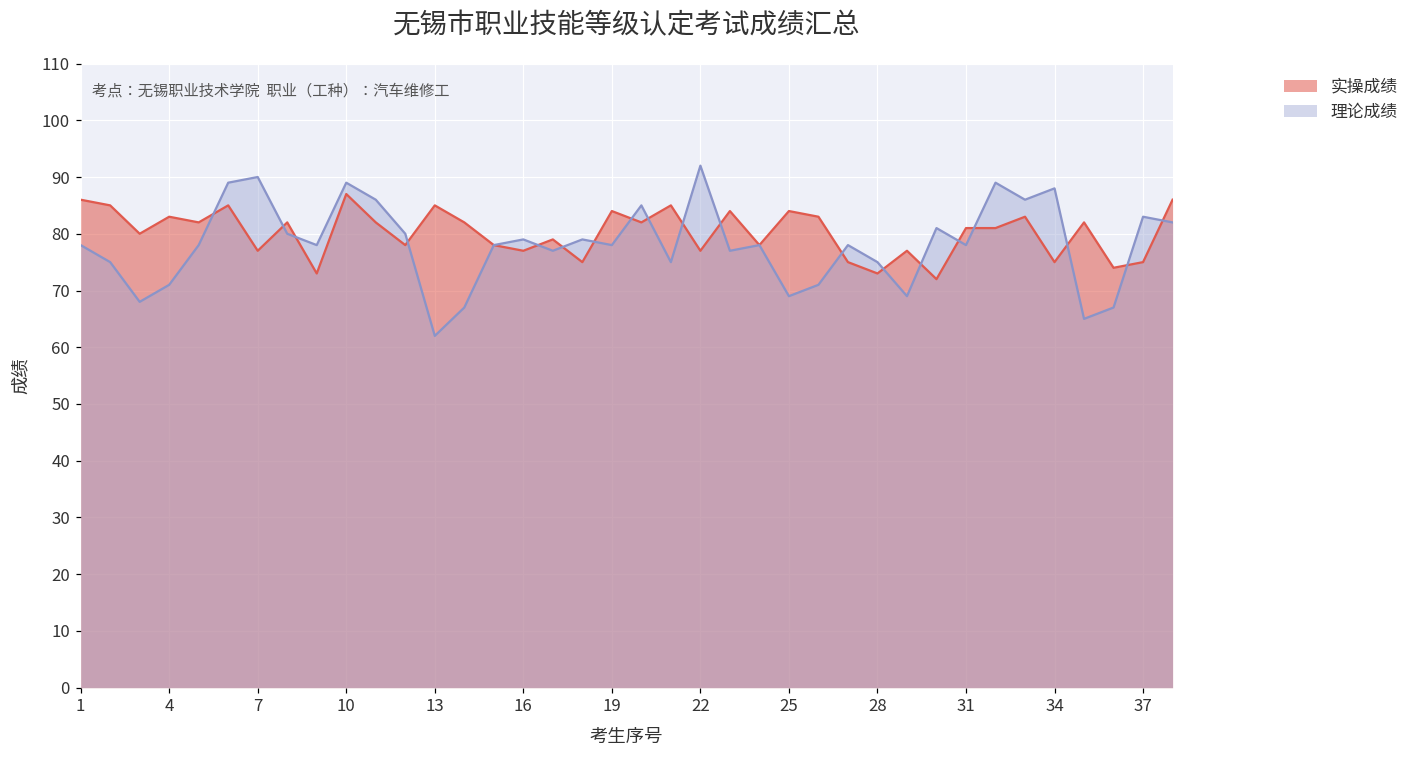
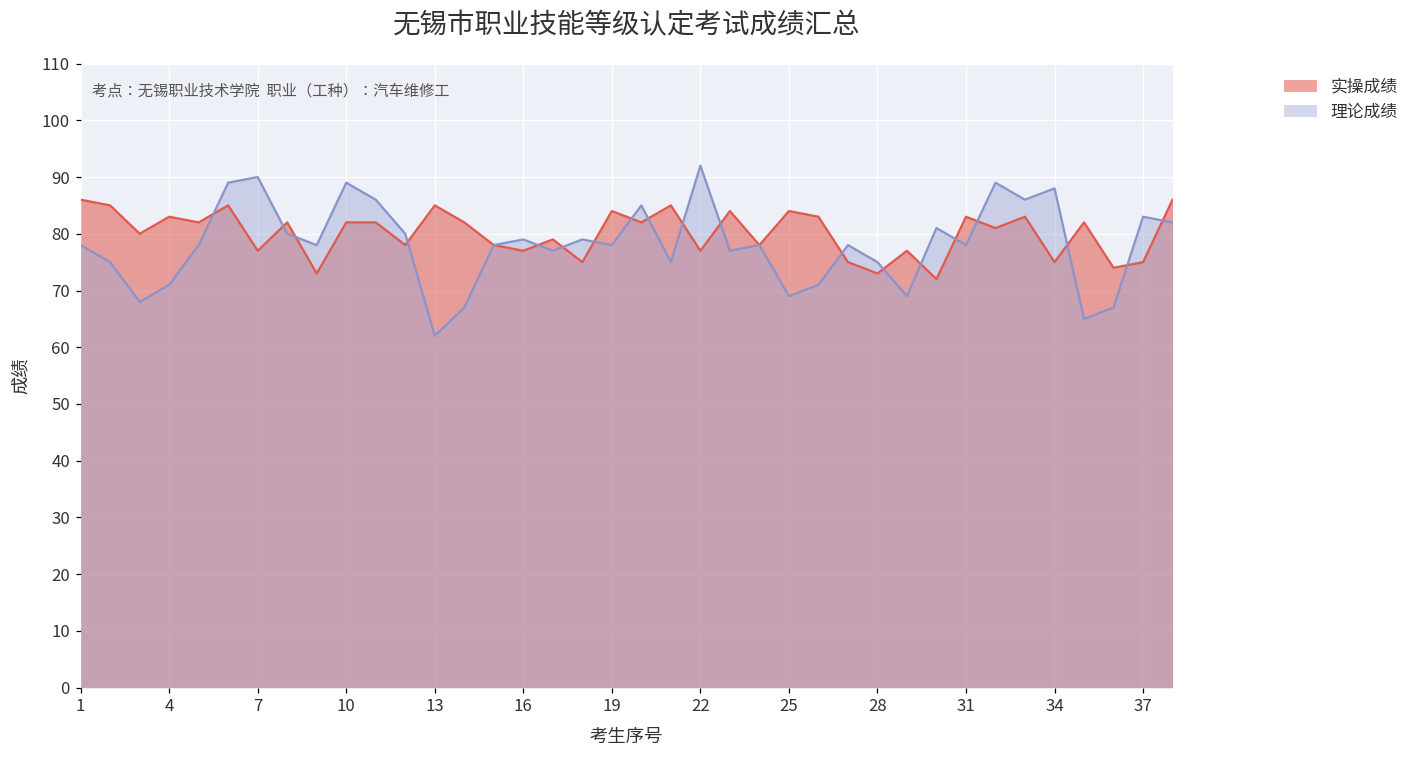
  {
    "实操成绩": {
      "1": 86,
      "4": 83,
      "7": 77,
-     "10": 87,
+     "10": 82,
      "13": 85,
      "16": 77,
      "19": 84,
      "22": 77,
      "25": 84,
      "28": 73,
-     "31": 81,
+     "31": 83,
      "34": 75,
      "37": 75
    },
    "理论成绩": {
      "1": 78,
      "4": 71,
      "7": 90,
      "10": 89,
      "13": 62,
      "16": 79,
      "19": 78,
      "22": 92,
      "25": 69,
      "28": 75,
      "31": 78,
      "34": 88,
      "37": 83
    }
  }
